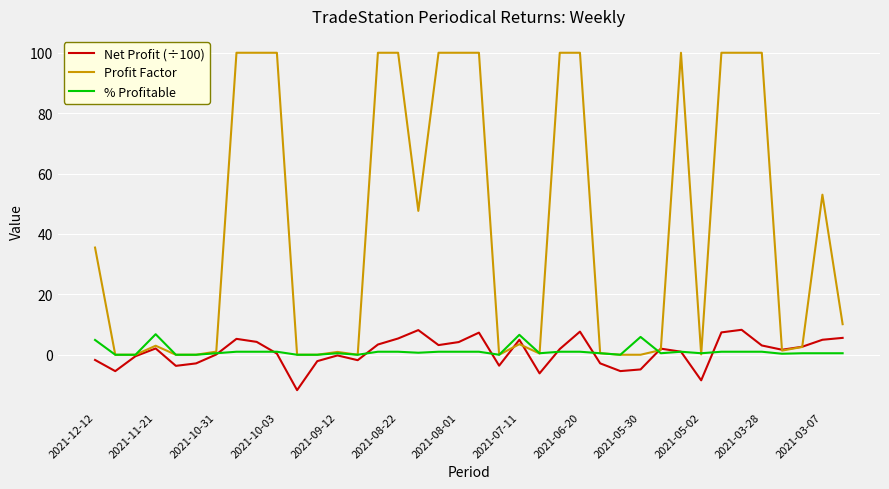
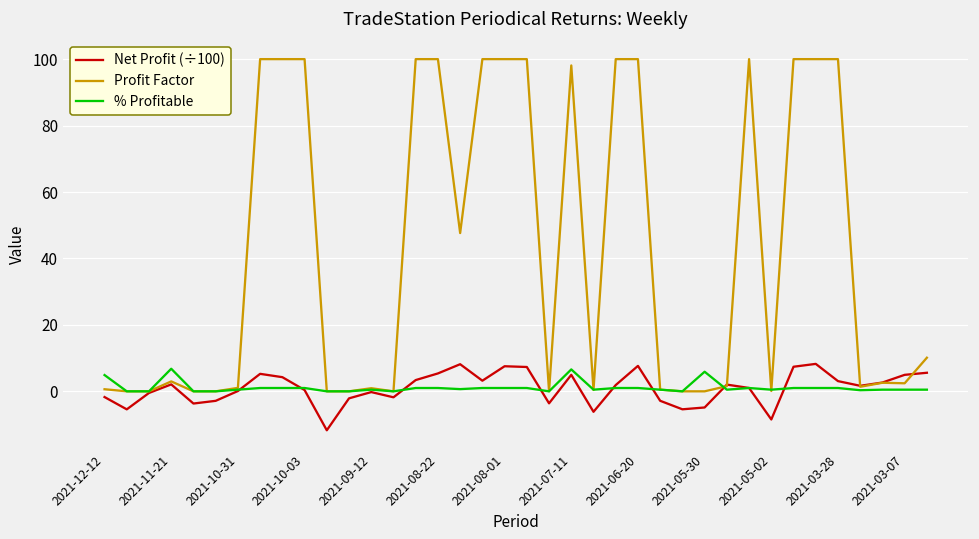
  {
    "Net Profit (÷100)": {
      "2021-12-12": -2,
      "2021-11-21": 2,
      "2021-08-22": 5,
-     "2021-08-01": 4,
+     "2021-08-01": 8,
      "2021-07-11": 5,
      "2021-06-20": 8,
      "2021-05-30": -5,
      "2021-05-02": -8,
      "2021-03-28": 3,
      "2021-03-07": 5
    },
    "Profit Factor": {
-     "2021-12-12": 35,
+     "2021-12-12": 1,
      "2021-11-21": 3,
      "2021-10-03": 100,
      "2021-08-22": 100,
      "2021-08-01": 100,
-     "2021-07-11": 4,
+     "2021-07-11": 98,
      "2021-06-20": 100,
      "2021-05-30": 0,
      "2021-03-28": 100,
-     "2021-03-07": 53
+     "2021-03-07": 2
    },
    "% Profitable": {
      "2021-12-12": 5,
      "2021-11-21": 7,
      "2021-08-22": 1,
      "2021-08-01": 1,
      "2021-07-11": 7,
      "2021-06-20": 1,
      "2021-05-30": 6,
      "2021-03-28": 1,
      "2021-03-07": 1
    }
  }
